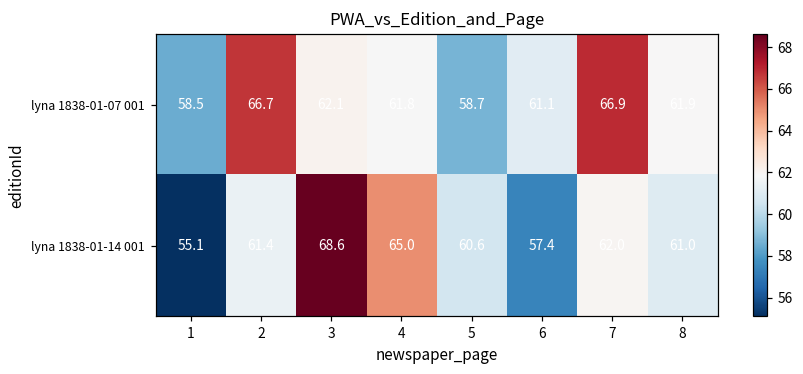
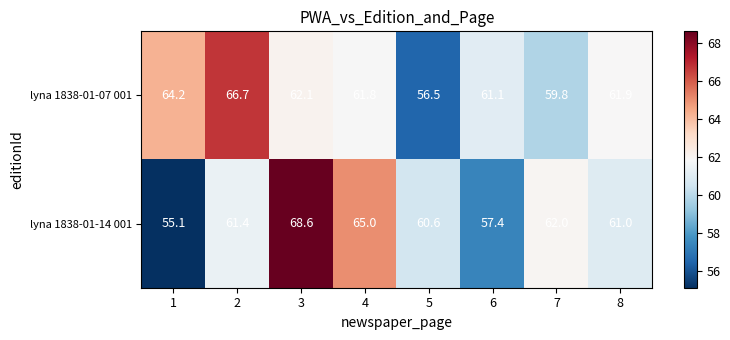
  {
    "lyna 1838-01-07 001": {
-     "1": 58.5,
+     "1": 64.2,
      "2": 66.7,
-     "5": 58.7,
-     "7": 66.9
+     "5": 56.5,
+     "7": 59.8
    },
    "lyna 1838-01-14 001": {
      "1": 55.1,
      "3": 68.6,
      "4": 65.0,
      "6": 57.4
    }
  }
